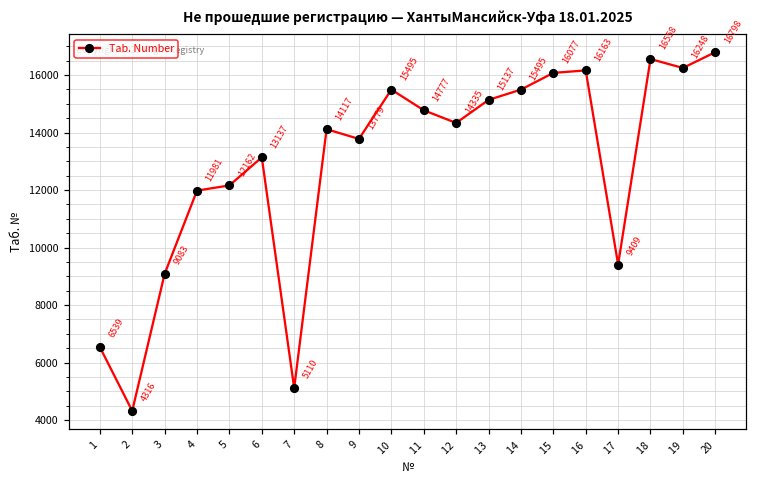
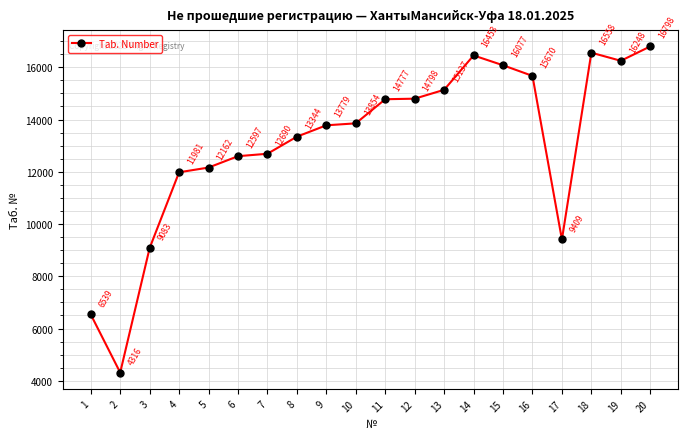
  {
    "1": 6539,
    "2": 4316,
    "3": 9083,
    "4": 11981,
    "5": 12162,
-   "6": 13137,
-   "7": 5110,
-   "8": 14117,
+   "6": 12597,
+   "7": 12690,
+   "8": 13344,
    "9": 13779,
-   "10": 15495,
+   "10": 13854,
    "11": 14777,
-   "12": 14335,
+   "12": 14798,
    "13": 15137,
-   "14": 15495,
+   "14": 16453,
    "15": 16077,
-   "16": 16163,
+   "16": 15670,
    "17": 9409,
    "18": 16558,
    "19": 16248,
    "20": 16798
  }
